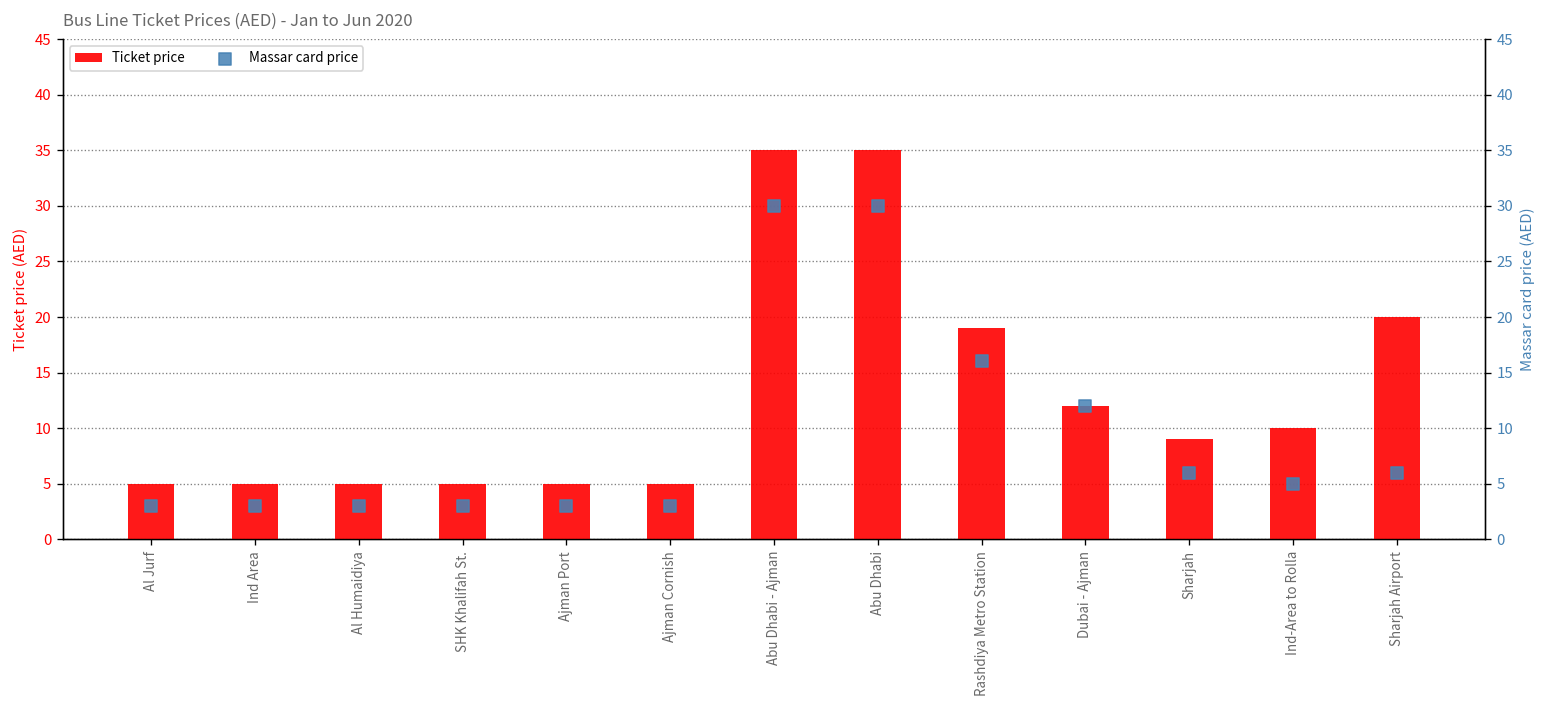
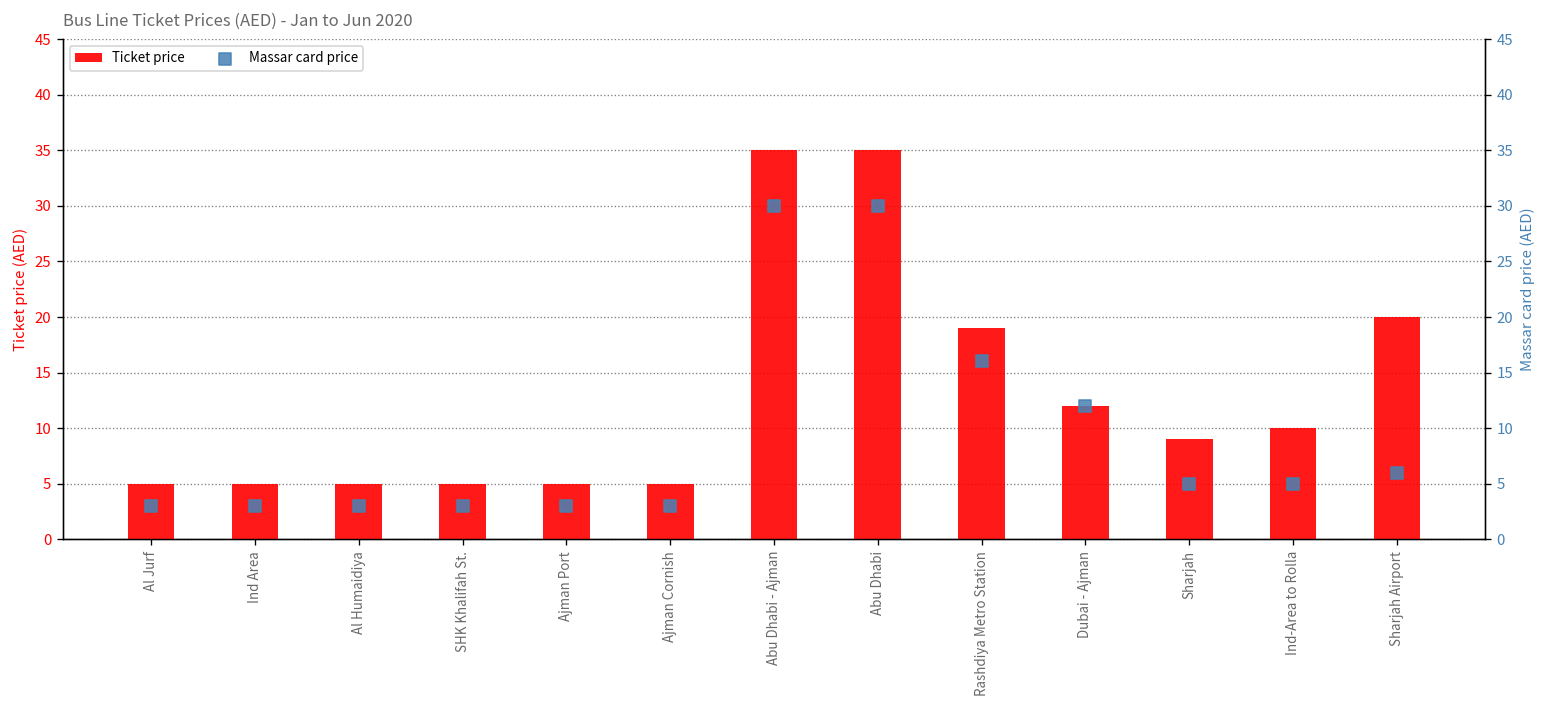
  {
    "Ticket price": {
      "Al Jurf": 5,
      "Ind Area": 5,
      "Al Humaidiya": 5,
      "SHK Khalifah St.": 5,
      "Ajman Port": 5,
      "Ajman Cornish": 5,
      "Abu Dhabi - Ajman": 35,
      "Abu Dhabi": 35,
      "Rashdiya Metro Station": 19,
      "Dubai - Ajman": 12,
      "Sharjah": 9,
      "Ind-Area to Rolla": 10,
      "Sharjah Airport": 20
    },
    "Massar card price": {
-     "Sharjah": 6
+     "Sharjah": 5
    }
  }
